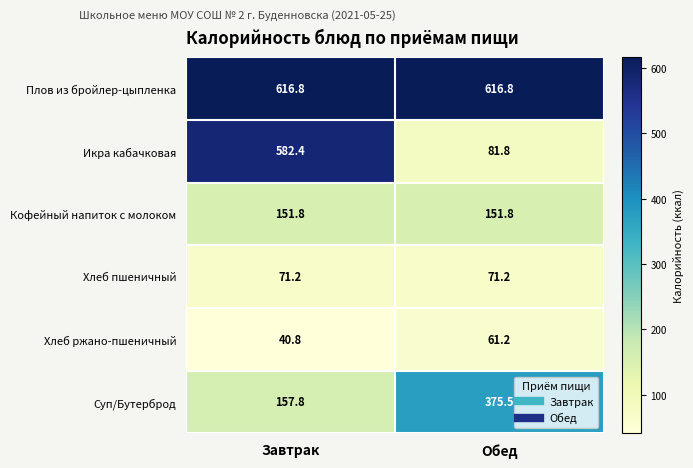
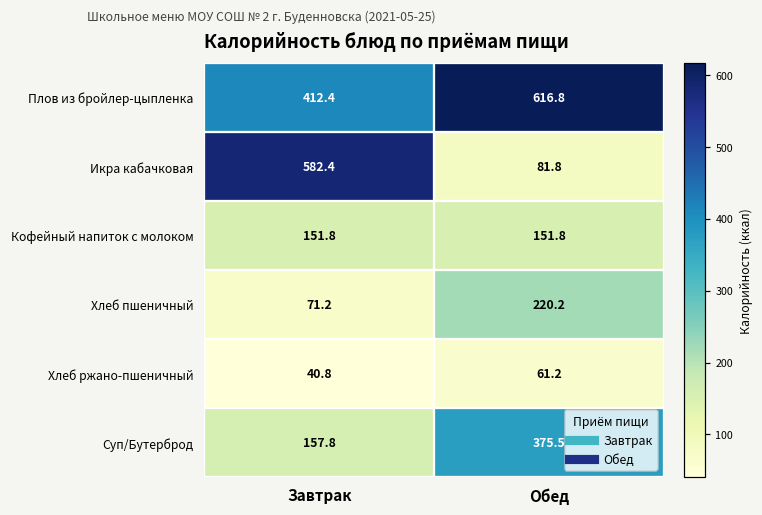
  {
    "Плов из бройлер-цыпленка": {
-     "Завтрак": 616.8,
+     "Завтрак": 412.4,
      "Обед": 616.8
    },
    "Икра кабачковая": {
      "Завтрак": 582.4,
      "Обед": 81.8
    },
    "Кофейный напиток с молоком": {
      "Завтрак": 151.8,
      "Обед": 151.8
    },
    "Хлеб пшеничный": {
      "Завтрак": 71.2,
-     "Обед": 71.2
+     "Обед": 220.2
    },
    "Хлеб ржано-пшеничный": {
      "Завтрак": 40.8,
      "Обед": 61.2
    },
    "Суп/Бутерброд": {
      "Завтрак": 157.8
    }
  }
